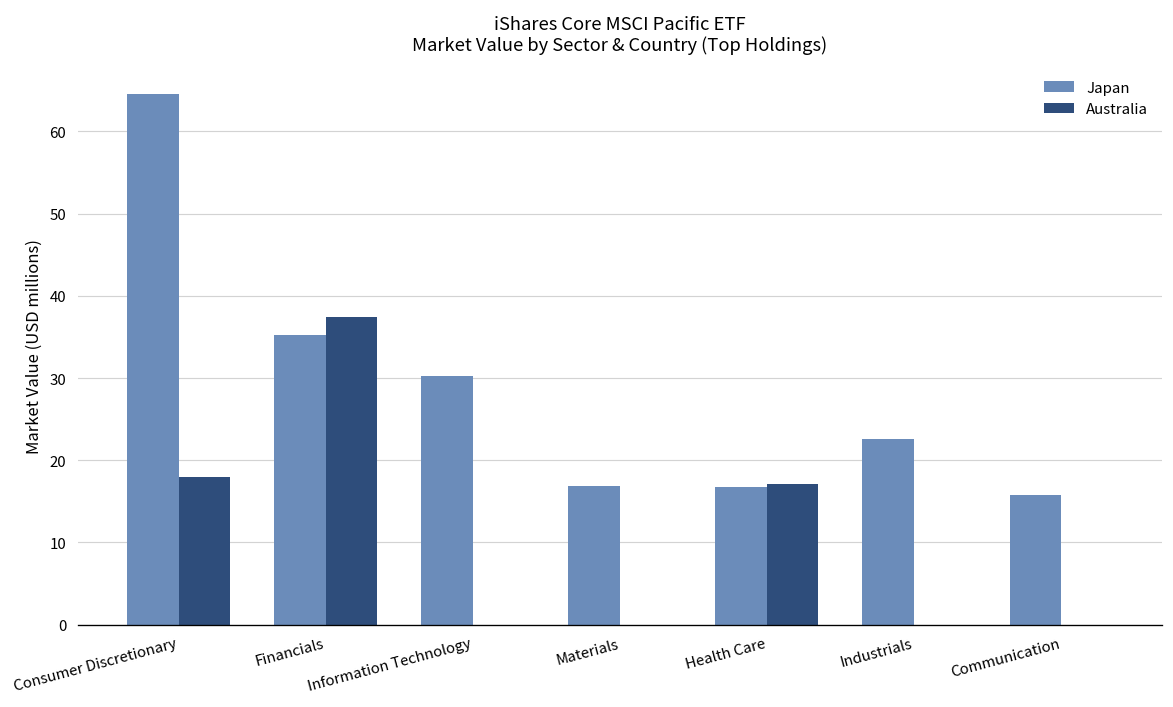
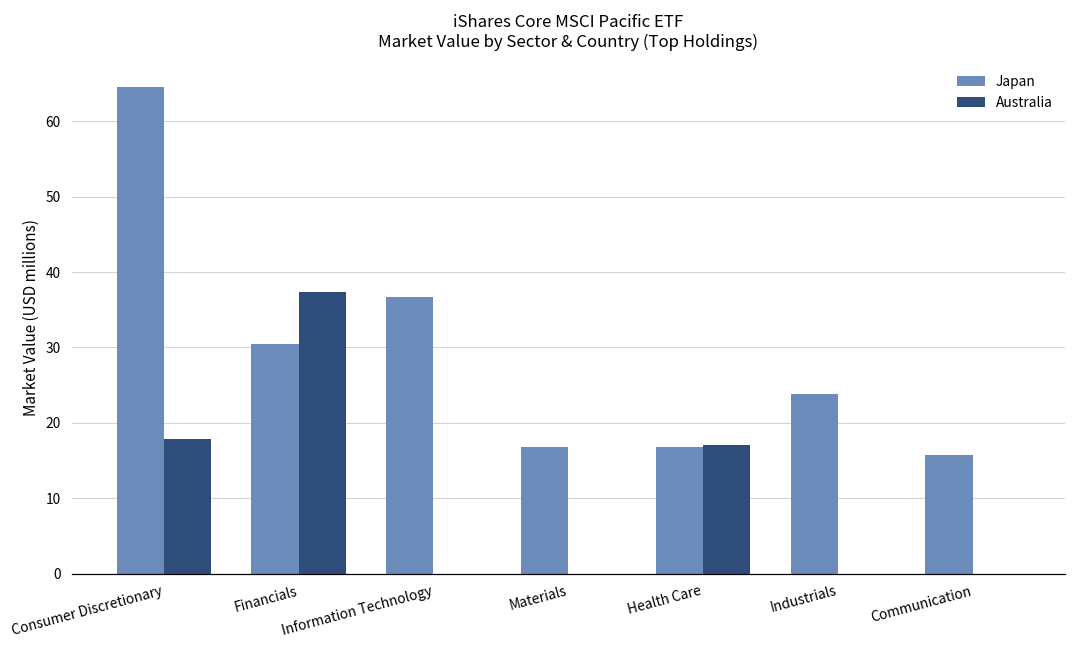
  {
    "Japan": {
      "Consumer Discretionary": 65,
-     "Financials": 35,
-     "Information Technology": 30,
+     "Financials": 31,
+     "Information Technology": 37,
      "Materials": 17,
      "Health Care": 17,
-     "Industrials": 23,
+     "Industrials": 24,
      "Communication": 16
    },
    "Australia": {
      "Consumer Discretionary": 18,
      "Financials": 37,
      "Information Technology": 0,
      "Materials": 0,
      "Health Care": 17,
      "Industrials": 0,
      "Communication": 0
    }
  }
